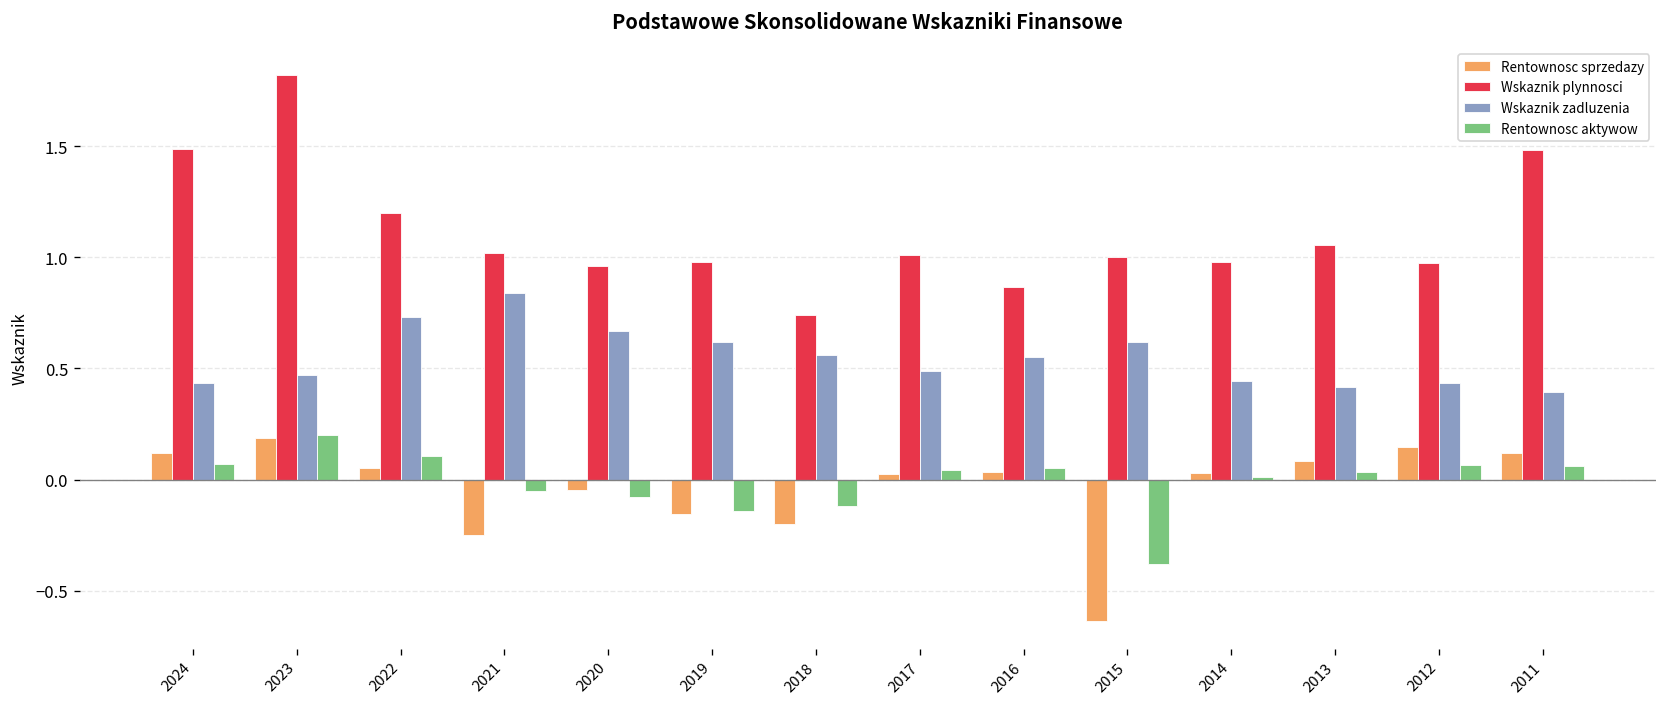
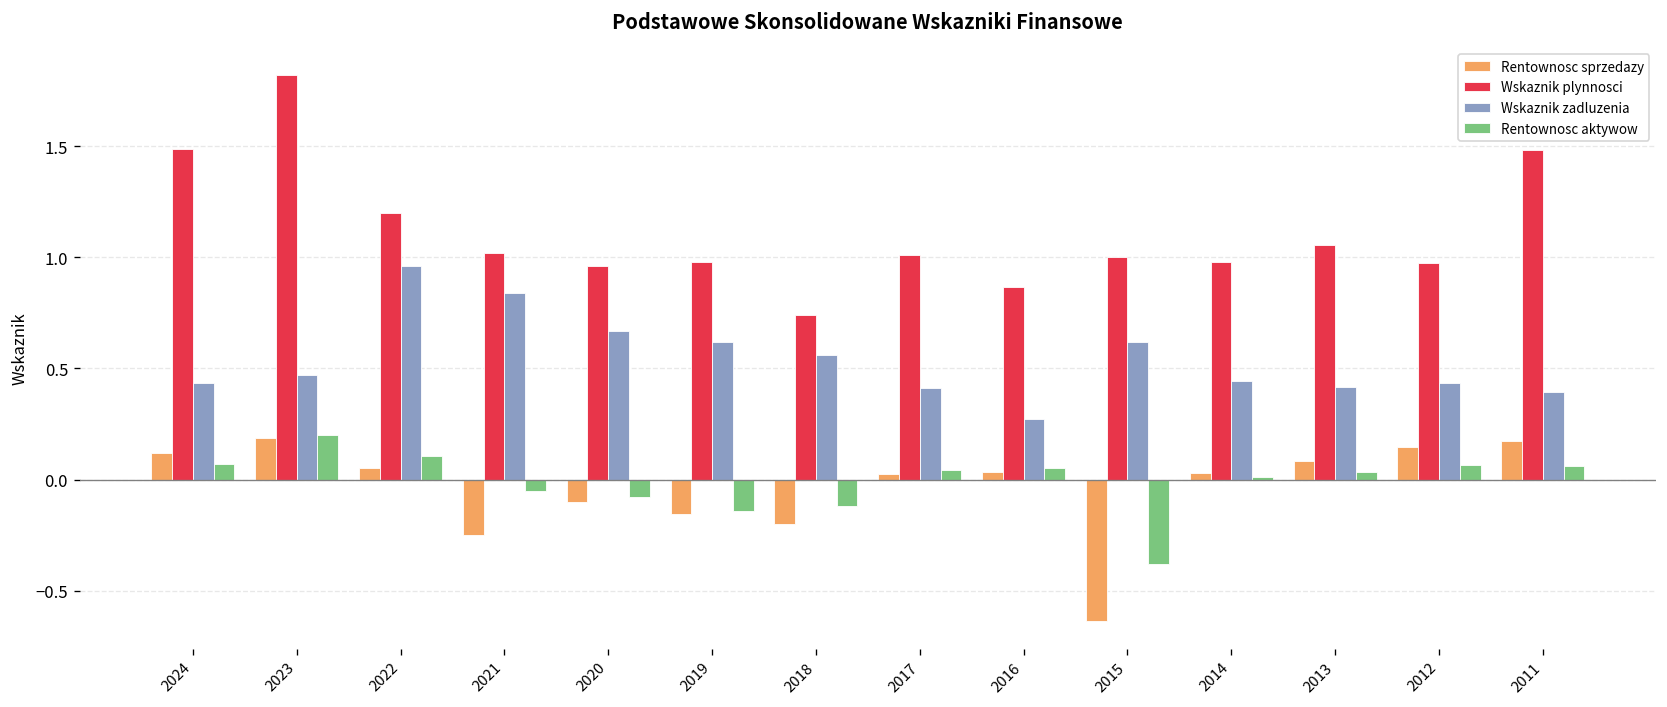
  {
    "Rentownosc sprzedazy": {
      "2024": 0.12,
      "2023": 0.19,
      "2022": 0.05,
      "2021": -0.25,
-     "2020": -0.05,
+     "2020": -0.10,
      "2019": -0.16,
      "2018": -0.20,
      "2017": 0.02,
      "2016": 0.03,
      "2015": -0.64,
      "2014": 0.03,
      "2013": 0.08,
      "2012": 0.15,
-     "2011": 0.12
+     "2011": 0.17
    },
    "Wskaznik plynnosci": {
      "2024": 1.49,
      "2023": 1.82,
      "2022": 1.20,
      "2021": 1.02,
      "2020": 0.96,
      "2019": 0.98,
      "2018": 0.74,
      "2017": 1.01,
      "2016": 0.87,
      "2015": 1.00,
      "2014": 0.98,
      "2013": 1.06,
      "2012": 0.97,
      "2011": 1.48
    },
    "Wskaznik zadluzenia": {
      "2024": 0.43,
      "2023": 0.47,
-     "2022": 0.73,
+     "2022": 0.96,
      "2021": 0.84,
      "2020": 0.67,
      "2019": 0.62,
      "2018": 0.56,
-     "2017": 0.49,
-     "2016": 0.55,
+     "2017": 0.41,
+     "2016": 0.27,
      "2015": 0.62,
      "2014": 0.44,
      "2013": 0.42,
      "2012": 0.43,
      "2011": 0.39
    },
    "Rentownosc aktywow": {
      "2024": 0.07,
      "2023": 0.20,
      "2022": 0.11,
      "2021": -0.05,
      "2020": -0.08,
      "2019": -0.14,
      "2018": -0.12,
      "2017": 0.04,
      "2016": 0.05,
      "2015": -0.38,
      "2013": 0.04,
      "2012": 0.06,
      "2011": 0.06
    }
  }
